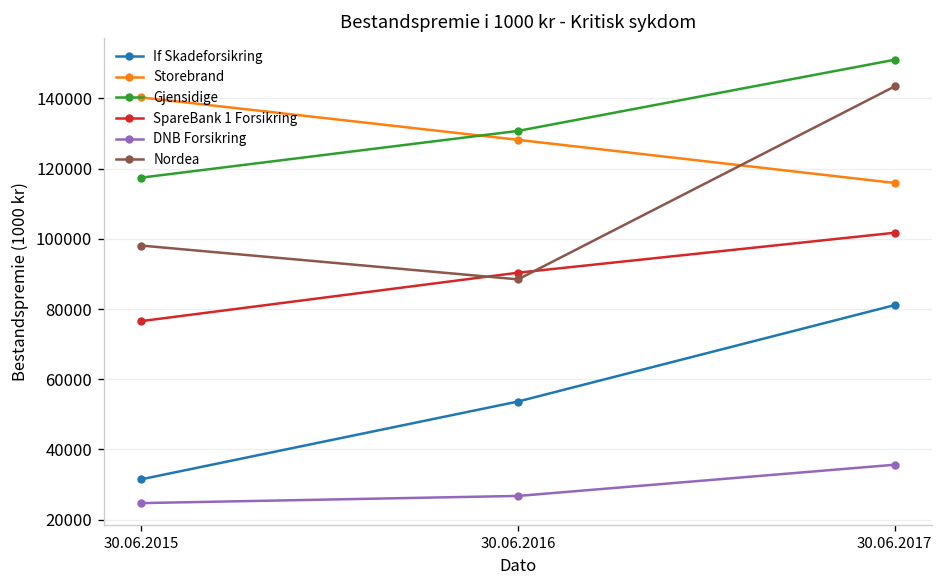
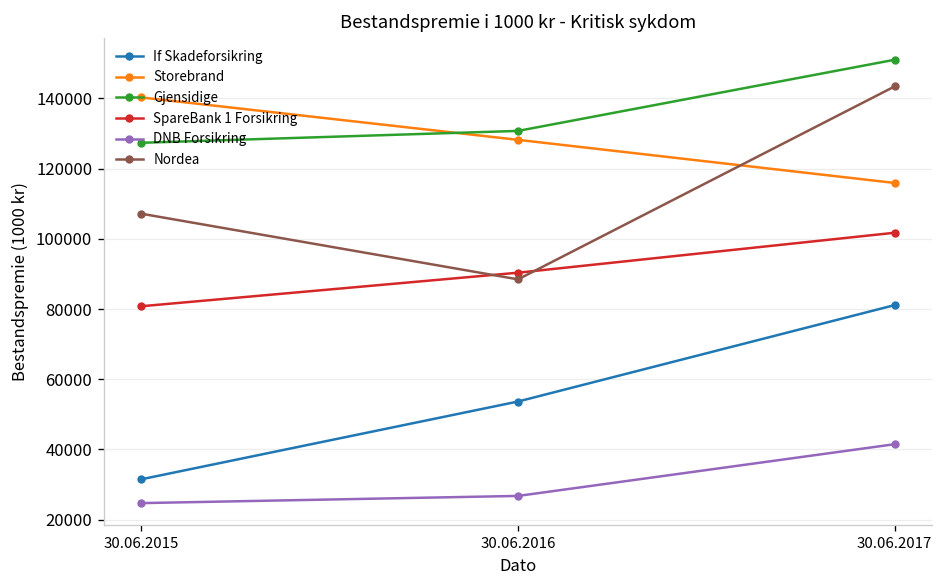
  {
    "If Skadeforsikring": {
      "30.06.2015": 32000,
      "30.06.2016": 54000,
      "30.06.2017": 81000
    },
    "Storebrand": {
      "30.06.2015": 140000,
      "30.06.2016": 128000,
      "30.06.2017": 116000
    },
    "Gjensidige": {
-     "30.06.2015": 117000,
+     "30.06.2015": 127000,
      "30.06.2016": 131000,
      "30.06.2017": 151000
    },
    "SpareBank 1 Forsikring": {
-     "30.06.2015": 77000,
+     "30.06.2015": 81000,
      "30.06.2016": 90000,
      "30.06.2017": 102000
    },
    "DNB Forsikring": {
      "30.06.2015": 25000,
      "30.06.2016": 27000,
-     "30.06.2017": 36000
+     "30.06.2017": 41000
    },
    "Nordea": {
-     "30.06.2015": 98000,
+     "30.06.2015": 107000,
      "30.06.2016": 88000,
      "30.06.2017": 143000
    }
  }
